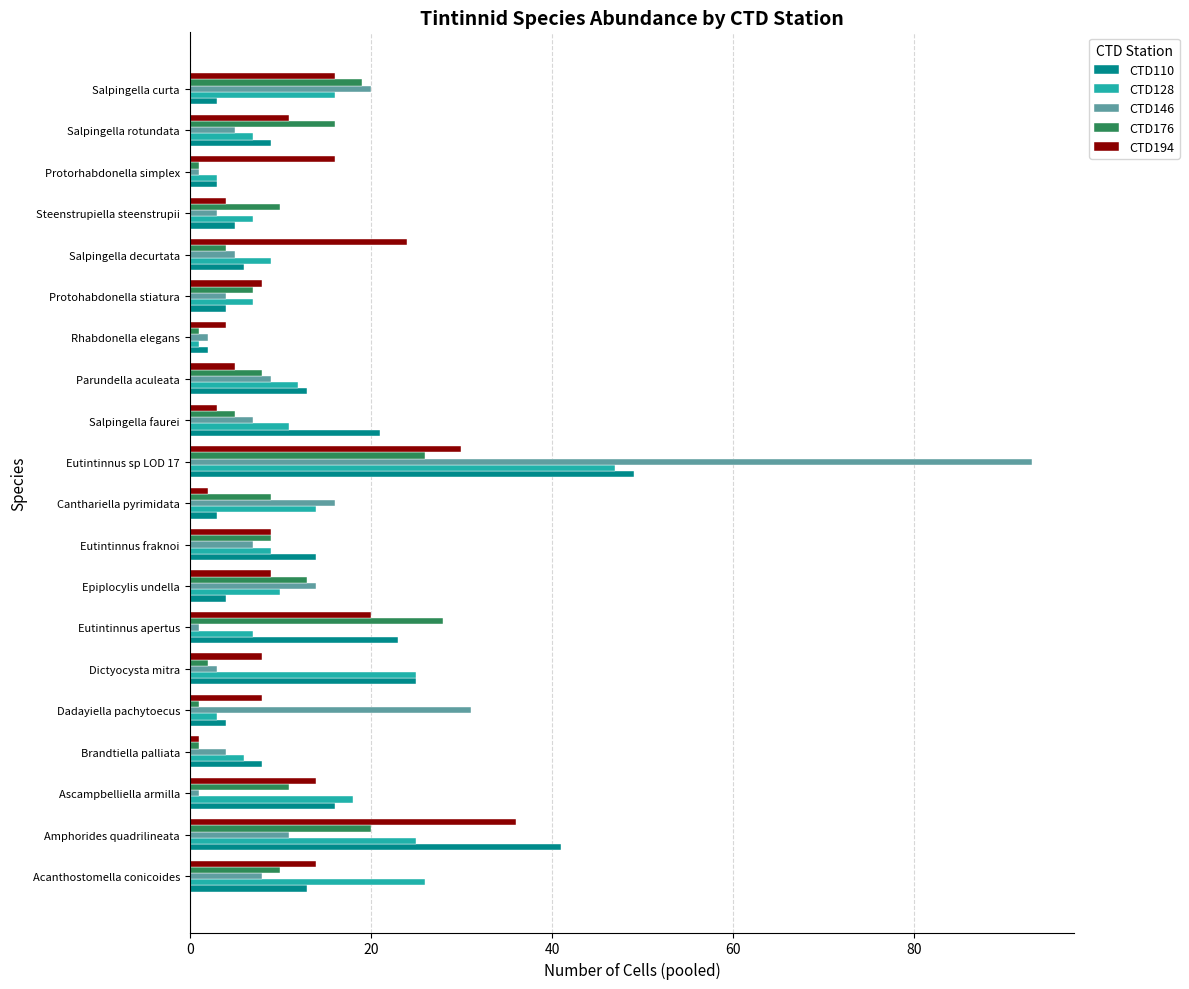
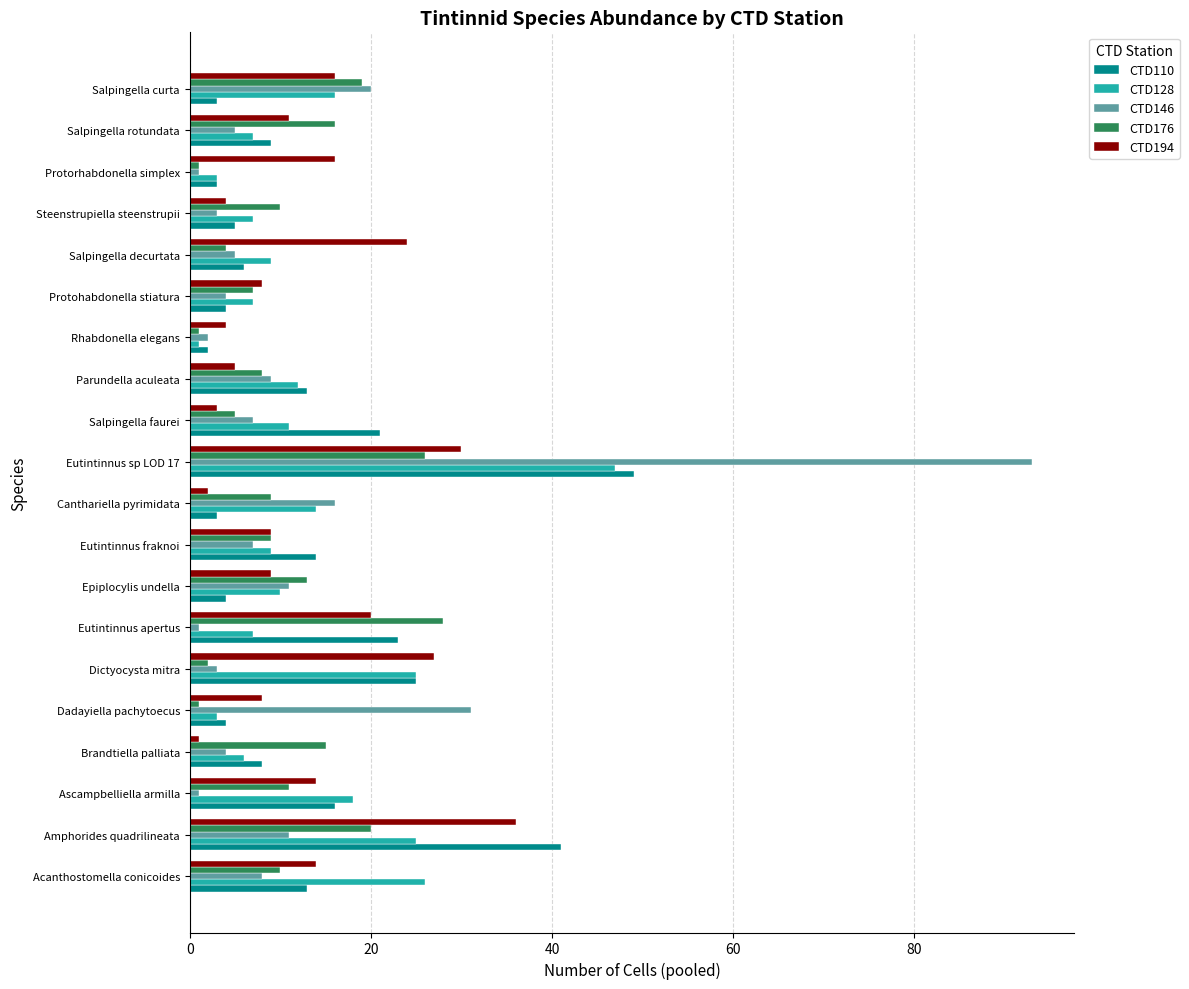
  {
    "CTD146": {
      "Salpingella curta": 20,
      "Salpingella rotundata": 5,
      "Protorhabdonella simplex": 1,
      "Steenstrupiella steenstrupii": 3,
      "Salpingella decurtata": 5,
      "Protohabdonella stiatura": 4,
      "Rhabdonella elegans": 2,
      "Parundella aculeata": 9,
      "Salpingella faurei": 7,
      "Eutintinnus sp LOD 17": 93,
      "Canthariella pyrimidata": 16,
      "Eutintinnus fraknoi": 7,
-     "Epiplocylis undella": 14,
+     "Epiplocylis undella": 11,
      "Eutintinnus apertus": 1,
      "Dictyocysta mitra": 3,
      "Dadayiella pachytoecus": 31,
      "Brandtiella palliata": 4,
      "Ascampbelliella armilla": 1,
      "Amphorides quadrilineata": 11,
      "Acanthostomella conicoides": 8
    },
    "CTD176": {
      "Salpingella curta": 19,
      "Salpingella rotundata": 16,
      "Protorhabdonella simplex": 1,
      "Steenstrupiella steenstrupii": 10,
      "Salpingella decurtata": 4,
      "Protohabdonella stiatura": 7,
      "Rhabdonella elegans": 1,
      "Parundella aculeata": 8,
      "Salpingella faurei": 5,
      "Eutintinnus sp LOD 17": 26,
      "Canthariella pyrimidata": 9,
      "Eutintinnus fraknoi": 9,
      "Epiplocylis undella": 13,
      "Eutintinnus apertus": 28,
      "Dictyocysta mitra": 2,
      "Dadayiella pachytoecus": 1,
-     "Brandtiella palliata": 1,
+     "Brandtiella palliata": 15,
      "Ascampbelliella armilla": 11,
      "Amphorides quadrilineata": 20,
      "Acanthostomella conicoides": 10
    },
    "CTD194": {
      "Salpingella curta": 16,
      "Salpingella rotundata": 11,
      "Protorhabdonella simplex": 16,
      "Steenstrupiella steenstrupii": 4,
      "Salpingella decurtata": 24,
      "Protohabdonella stiatura": 8,
      "Rhabdonella elegans": 4,
      "Parundella aculeata": 5,
      "Salpingella faurei": 3,
      "Eutintinnus sp LOD 17": 30,
      "Canthariella pyrimidata": 2,
      "Eutintinnus fraknoi": 9,
      "Epiplocylis undella": 9,
      "Eutintinnus apertus": 20,
-     "Dictyocysta mitra": 8,
+     "Dictyocysta mitra": 27,
      "Dadayiella pachytoecus": 8,
      "Brandtiella palliata": 1,
      "Ascampbelliella armilla": 14,
      "Amphorides quadrilineata": 36,
      "Acanthostomella conicoides": 14
    }
  }
